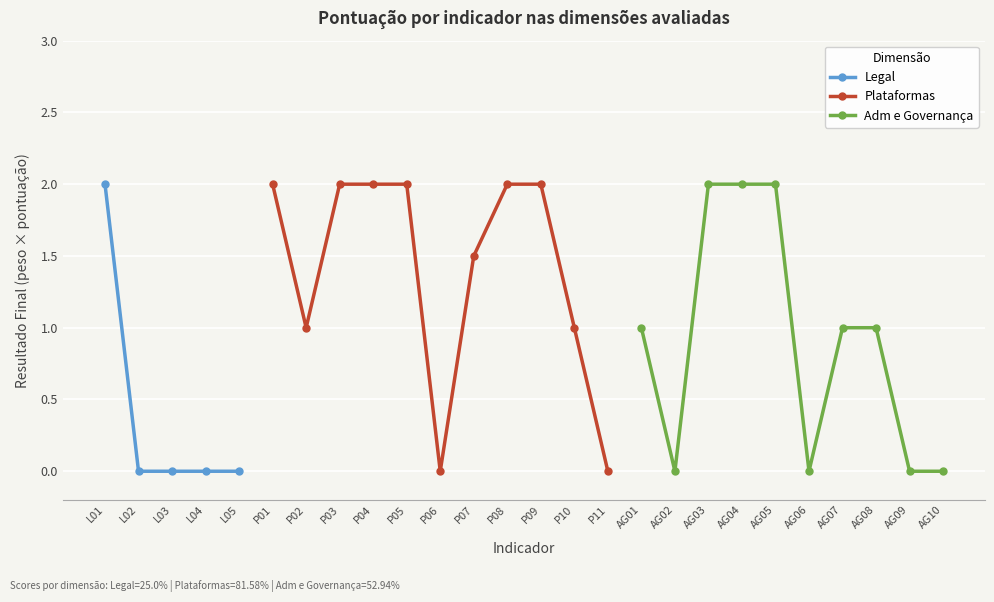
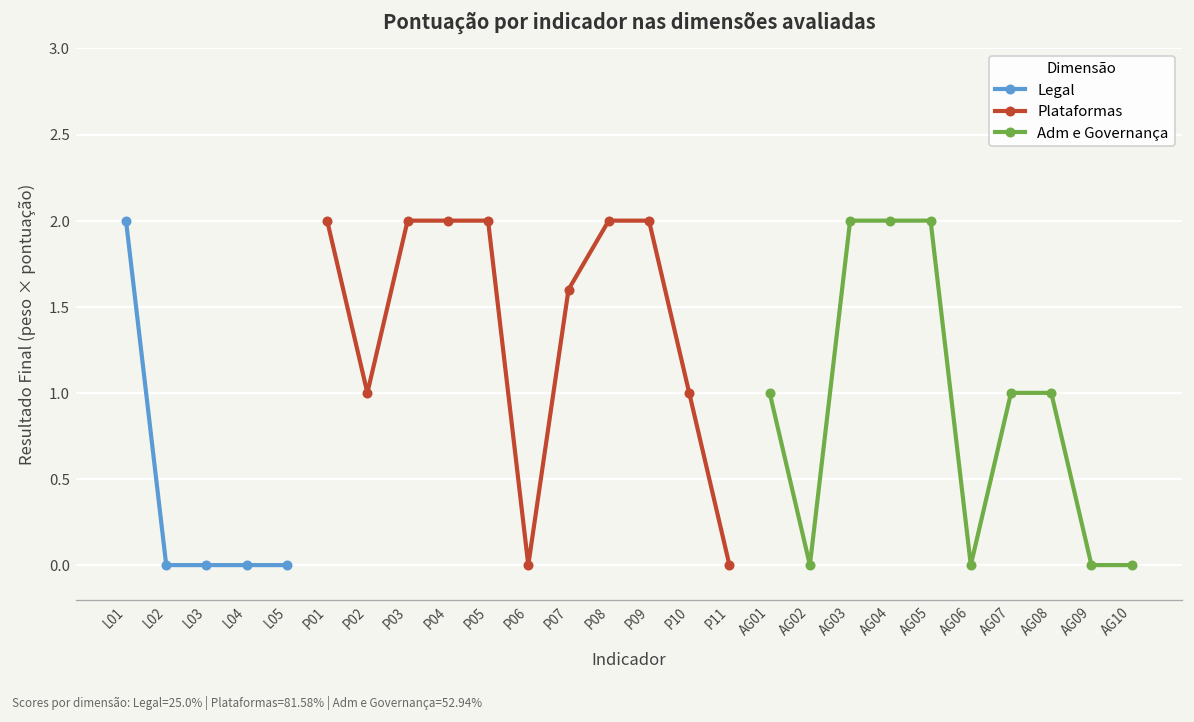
  {
    "Legal": {
      "L01": 2.0,
      "L02": 0.0,
      "L03": 0.0,
      "L04": 0.0,
      "L05": 0.0
    },
    "Plataformas": {
      "P01": 2.0,
      "P02": 1.0,
      "P03": 2.0,
      "P04": 2.0,
      "P05": 2.0,
      "P06": 0.0,
-     "P07": 1.5,
+     "P07": 1.6,
      "P08": 2.0,
      "P09": 2.0,
      "P10": 1.0,
      "P11": 0.0
    },
    "Adm e Governança": {
      "AG01": 1.0,
      "AG02": 0.0,
      "AG03": 2.0,
      "AG04": 2.0,
      "AG05": 2.0,
      "AG06": 0.0,
      "AG07": 1.0,
      "AG08": 1.0,
      "AG09": 0.0,
      "AG10": 0.0
    }
  }
